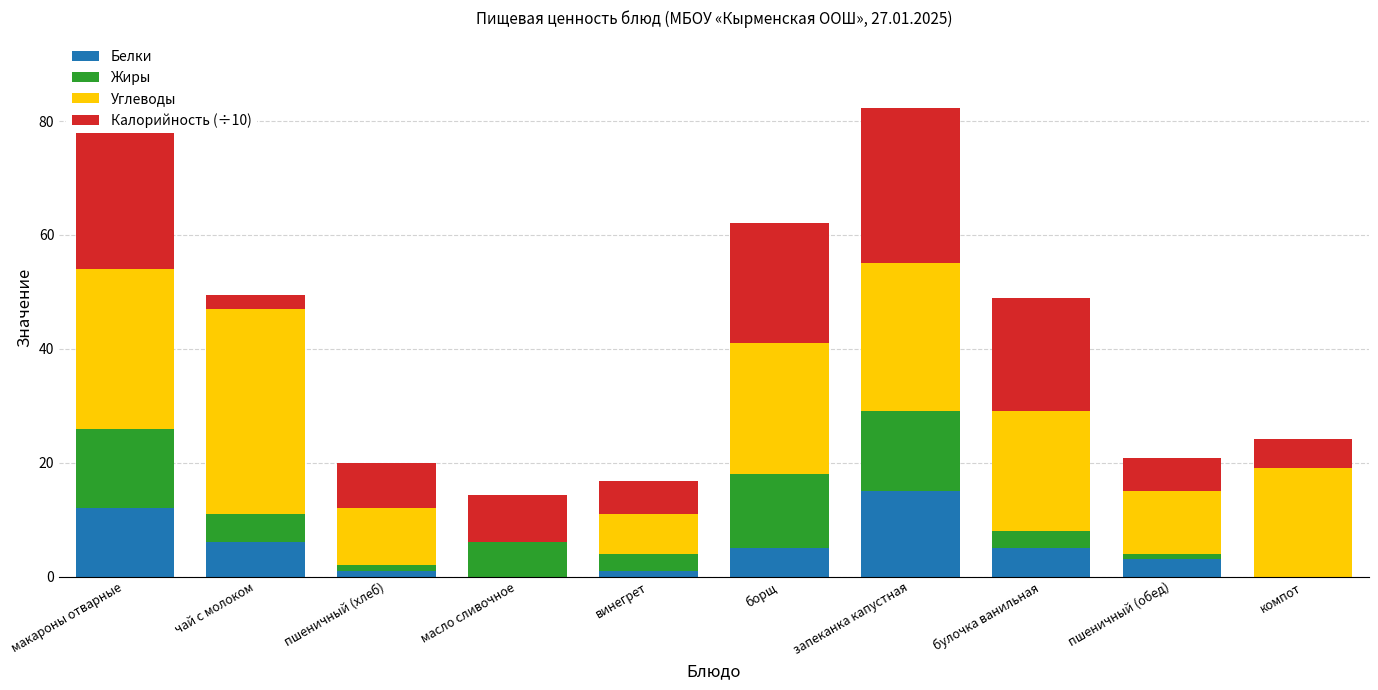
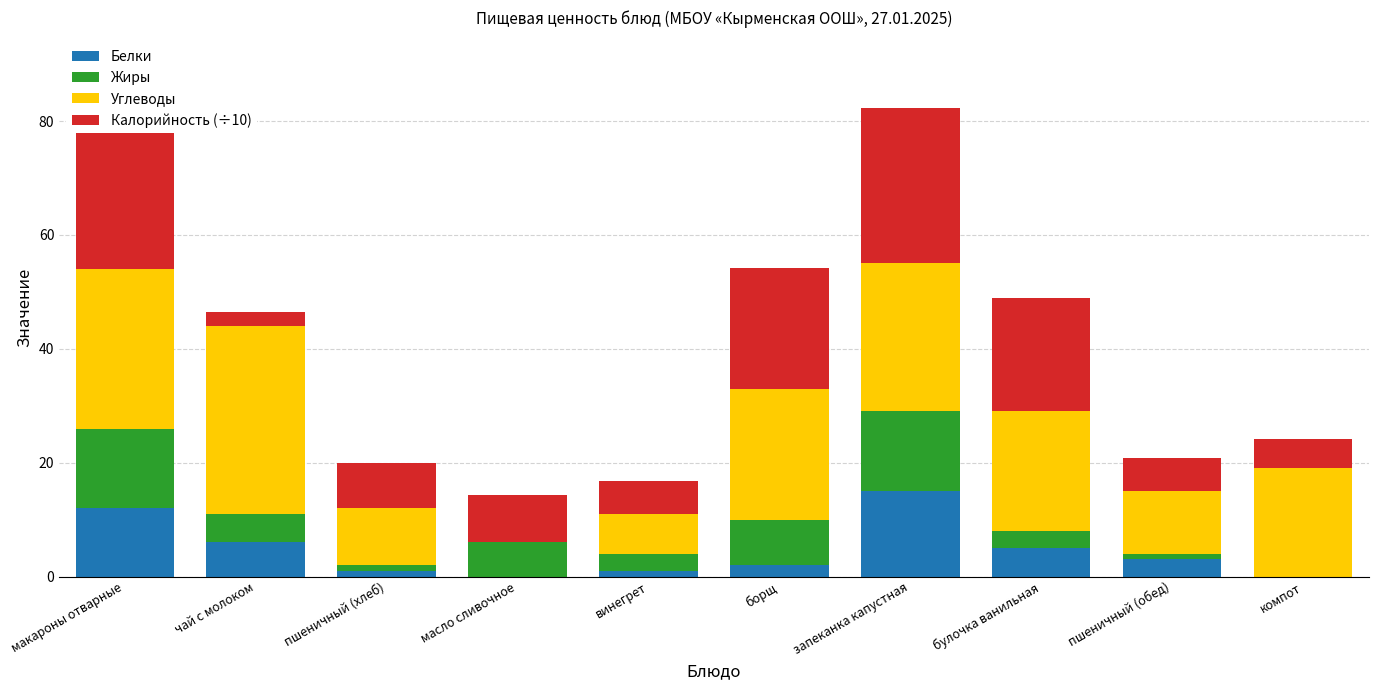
  {
    "Белки": {
      "макароны отварные": 12,
      "чай с молоком": 6,
      "пшеничный (хлеб)": 1,
      "масло сливочное": 0,
      "винегрет": 1,
-     "борщ": 5,
+     "борщ": 2,
      "запеканка капустная": 15,
      "булочка ванильная": 5,
      "пшеничный (обед)": 3,
      "компот": 0
    },
    "Жиры": {
      "макароны отварные": 14,
      "чай с молоком": 5,
      "пшеничный (хлеб)": 1,
      "масло сливочное": 6,
      "винегрет": 3,
-     "борщ": 13,
+     "борщ": 8,
      "запеканка капустная": 14,
      "булочка ванильная": 3,
      "пшеничный (обед)": 1,
      "компот": 0
    },
    "Углеводы": {
      "макароны отварные": 28,
-     "чай с молоком": 36,
+     "чай с молоком": 33,
      "пшеничный (хлеб)": 10,
      "масло сливочное": 0,
      "винегрет": 7,
      "борщ": 23,
      "запеканка капустная": 26,
      "булочка ванильная": 21,
      "пшеничный (обед)": 11,
      "компот": 19
    },
    "Калорийность (÷10)": {
      "чай с молоком": 2,
      "пшеничный (хлеб)": 8,
      "масло сливочное": 8,
      "винегрет": 6,
      "борщ": 21,
      "запеканка капустная": 27,
      "булочка ванильная": 20,
      "пшеничный (обед)": 6,
      "компот": 5
    }
  }
